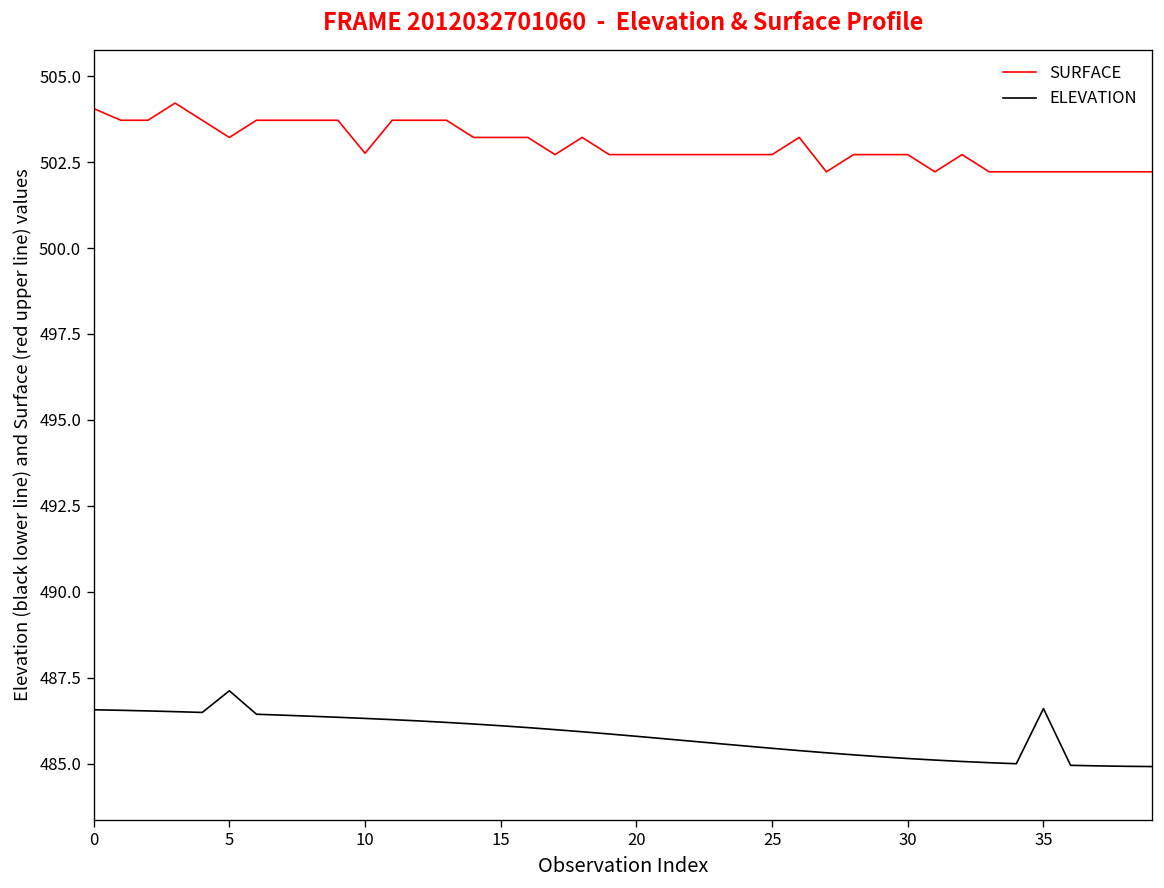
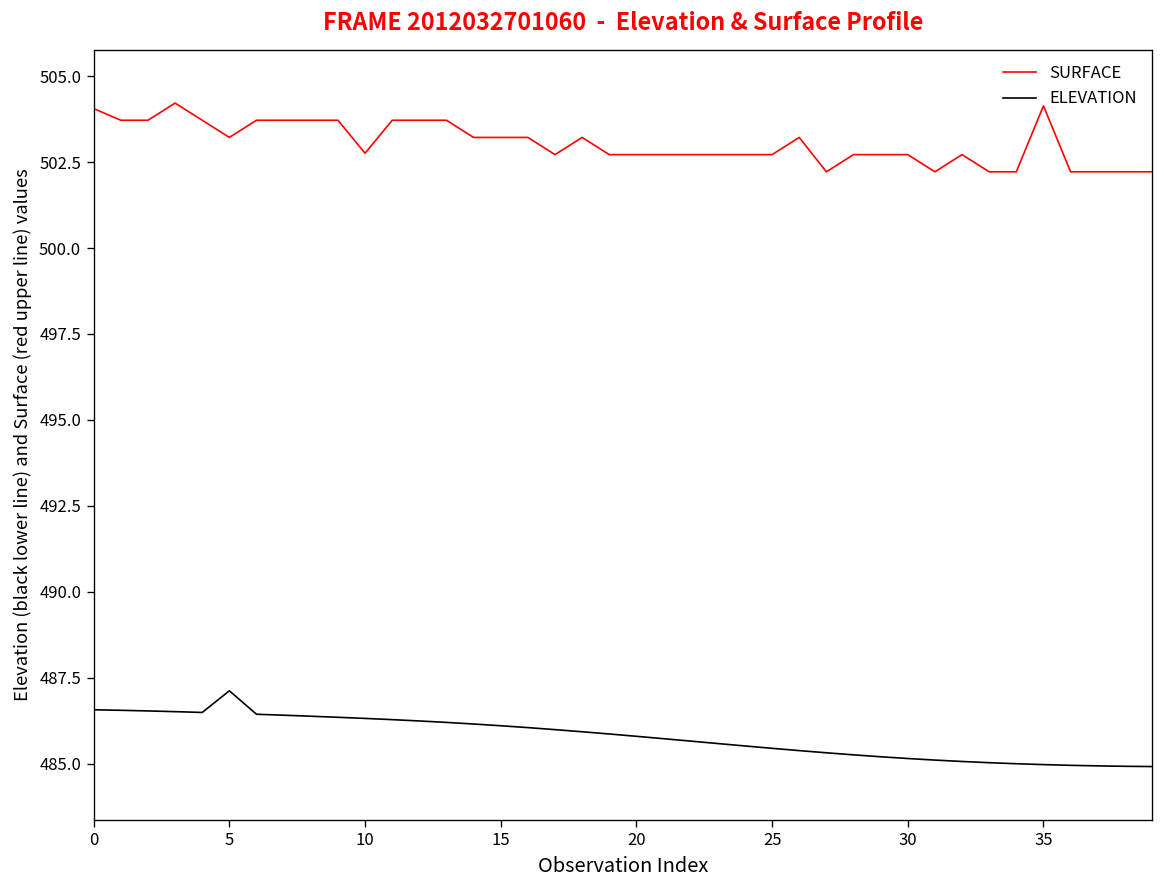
  {
    "SURFACE": {
      "0": 504.1,
      "5": 503.2,
      "10": 502.8,
      "15": 503.2,
      "20": 502.7,
      "25": 502.7,
      "30": 502.7,
-     "35": 502.2
+     "35": 504.1
    },
    "ELEVATION": {
      "0": 486.6,
      "5": 487.1,
      "10": 486.3,
      "15": 486.1,
      "20": 485.8,
      "25": 485.4,
      "30": 485.1,
-     "35": 486.6
+     "35": 485.0
    }
  }
